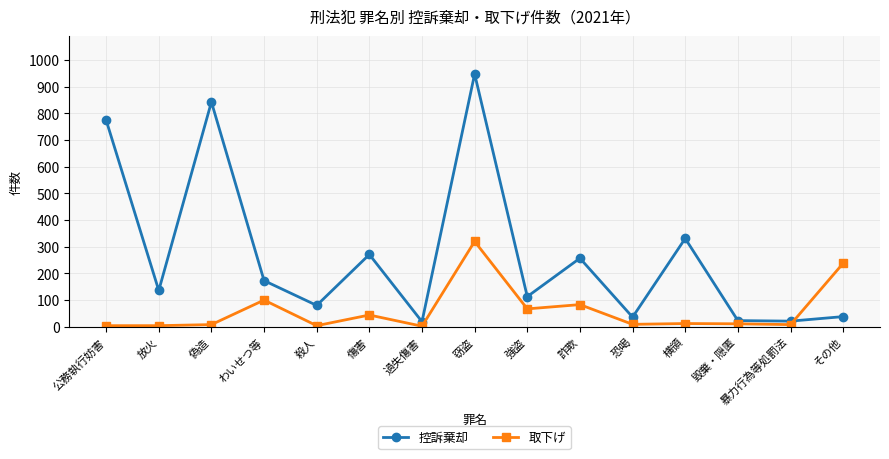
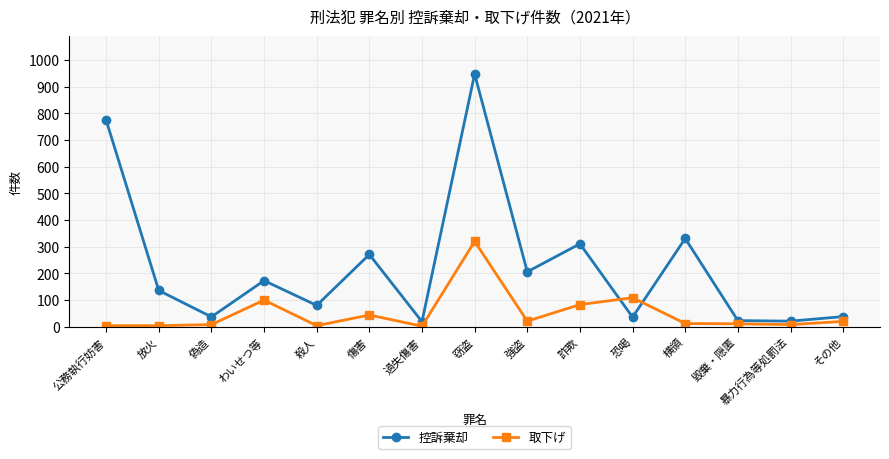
  {
    "控訴棄却": {
      "公務執行妨害": 780,
      "放火": 140,
-     "偽造": 840,
+     "偽造": 40,
      "わいせつ等": 170,
      "殺人": 80,
      "傷害": 270,
      "過失傷害": 20,
      "窃盗": 950,
-     "強盗": 110,
-     "詐欺": 260,
+     "強盗": 210,
+     "詐欺": 310,
      "恐喝": 40,
      "横領": 330,
      "毀棄・隠匿": 20,
      "暴力行為等処罰法": 20,
      "その他": 40
    },
    "取下げ": {
      "公務執行妨害": 0,
      "放火": 0,
      "偽造": 10,
      "わいせつ等": 100,
      "殺人": 0,
      "傷害": 40,
      "過失傷害": 0,
      "窃盗": 320,
-     "強盗": 70,
+     "強盗": 20,
      "詐欺": 80,
-     "恐喝": 10,
+     "恐喝": 110,
      "横領": 10,
      "毀棄・隠匿": 10,
      "暴力行為等処罰法": 10,
-     "その他": 240
+     "その他": 20
    }
  }
